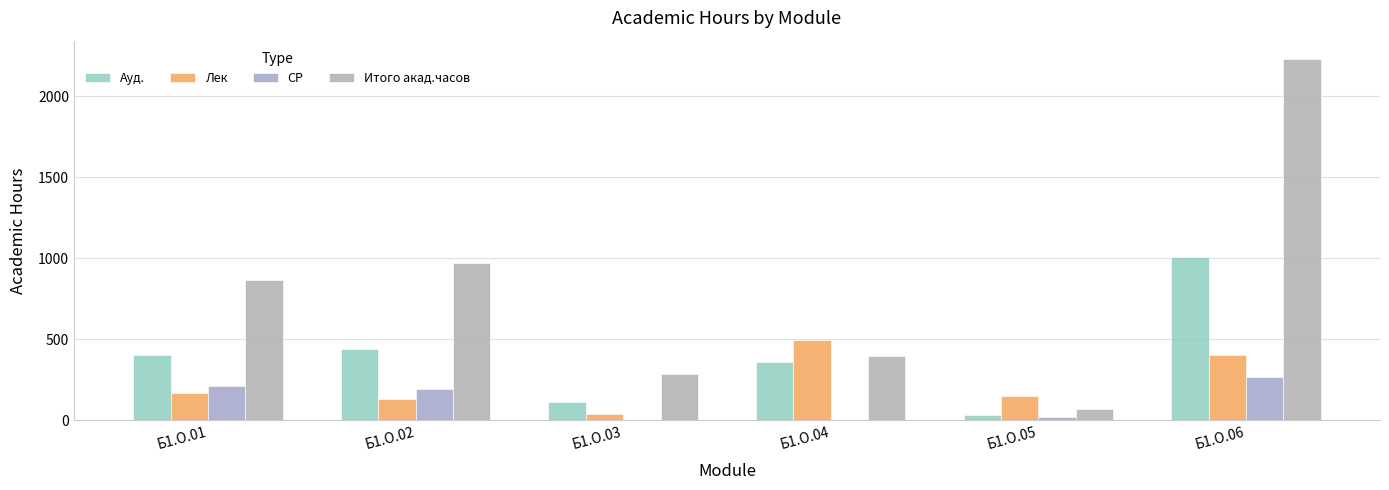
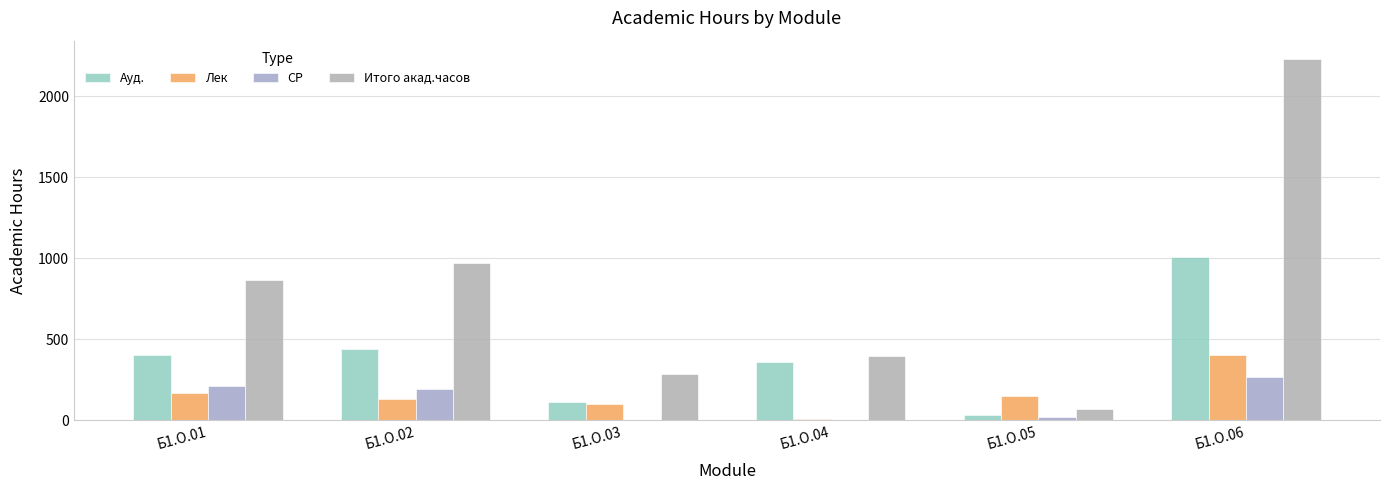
  {
    "Лек": {
      "Б1.О.01": 170,
      "Б1.О.02": 130,
-     "Б1.О.03": 40,
-     "Б1.О.04": 500,
+     "Б1.О.03": 100,
+     "Б1.О.04": 10,
      "Б1.О.05": 150,
      "Б1.О.06": 410
    }
  }
